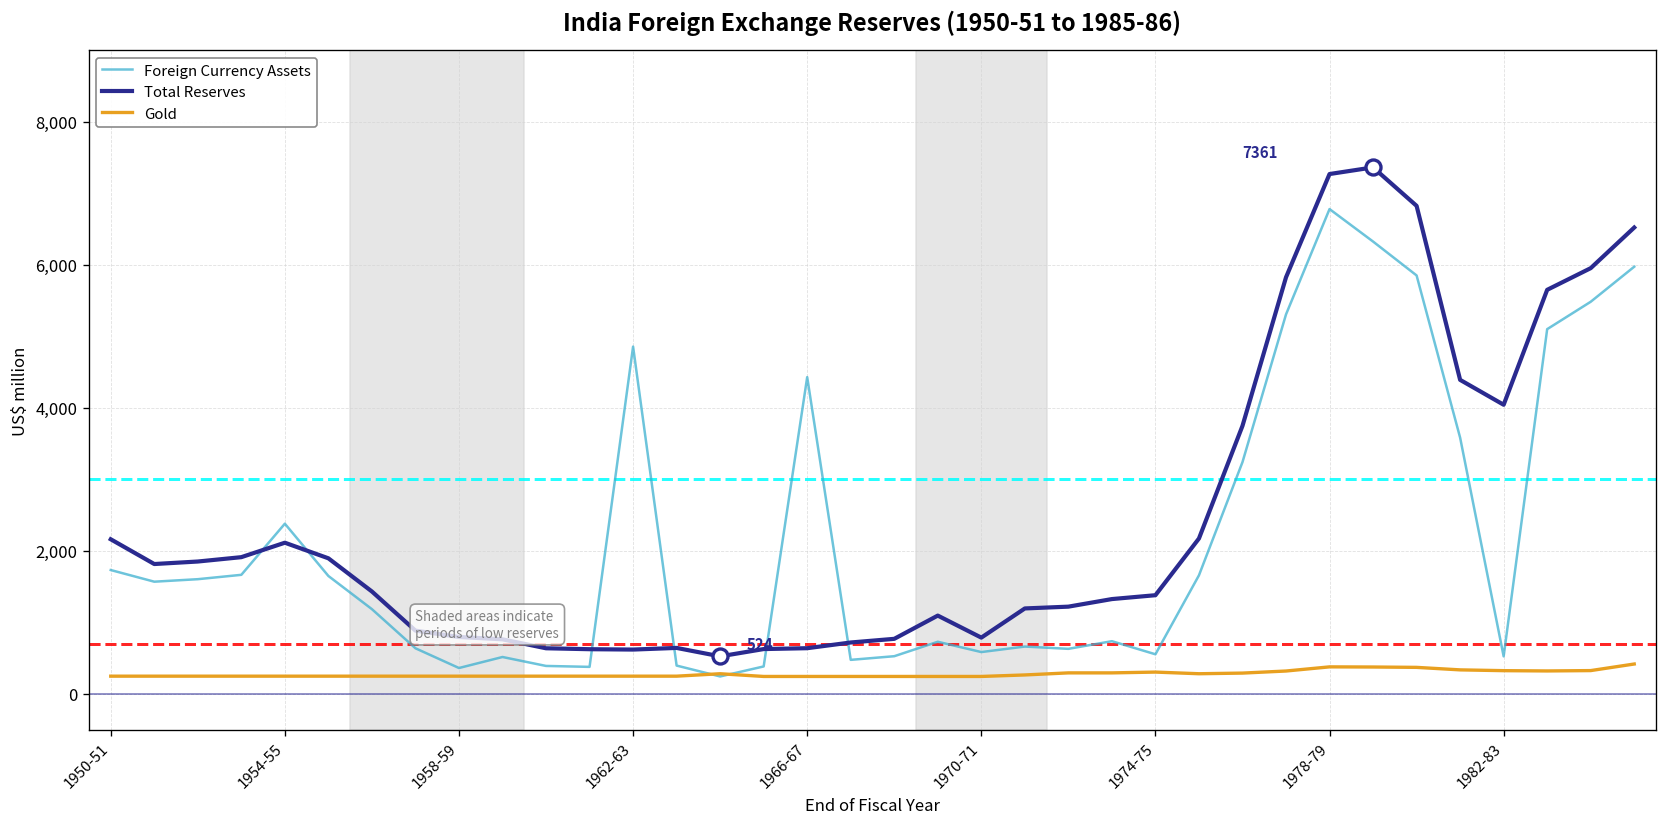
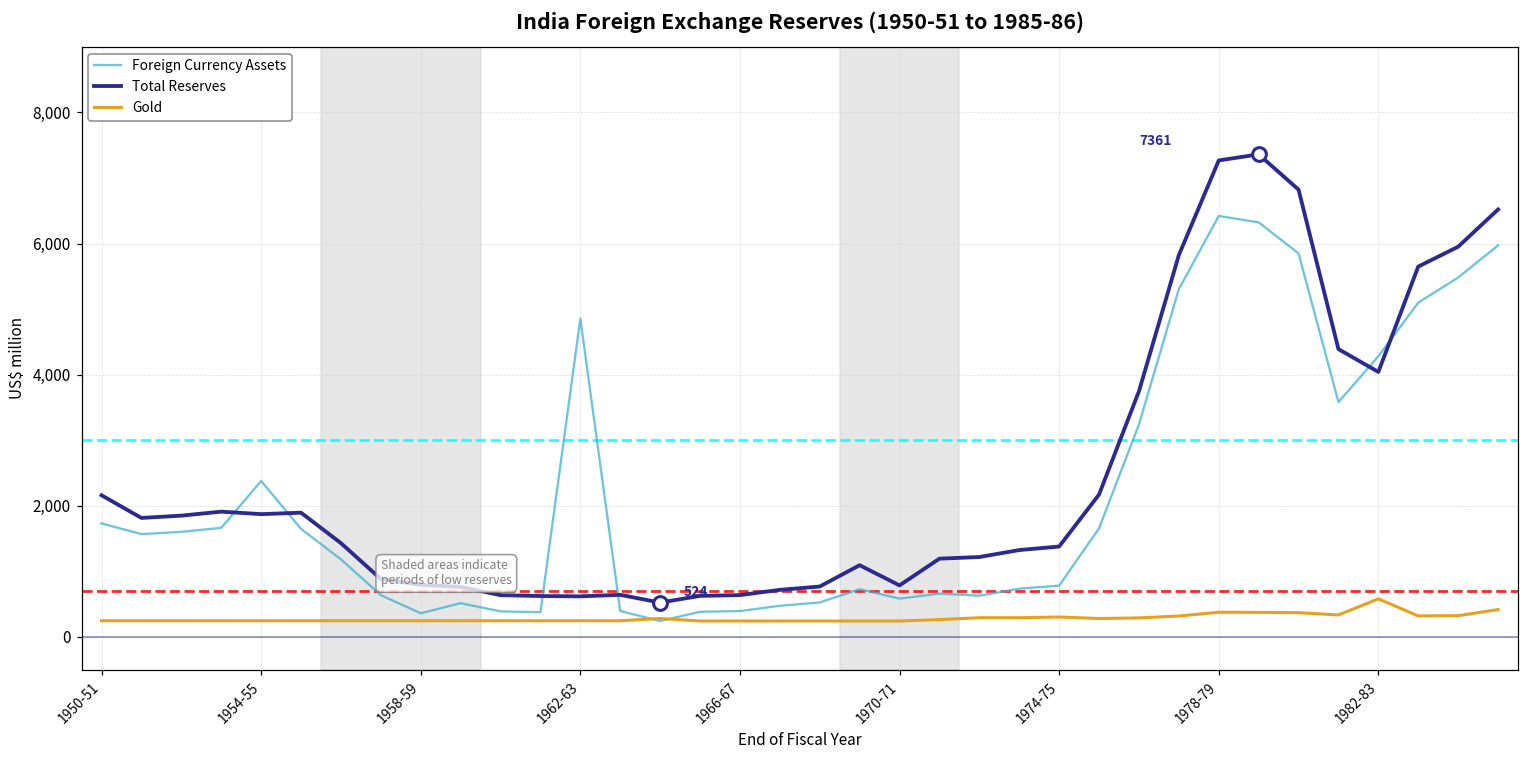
  {
    "Foreign Currency Assets": {
      "1950-51": "1,700",
      "1954-55": "2,400",
      "1958-59": "400",
      "1962-63": "4,900",
-     "1966-67": "4,400",
+     "1966-67": "400",
      "1970-71": "600",
-     "1974-75": "600",
-     "1978-79": "6,800",
-     "1982-83": "500"
+     "1974-75": "800",
+     "1978-79": "6,400",
+     "1982-83": "4,300"
    },
    "Total Reserves": {
      "1950-51": "2,200",
-     "1954-55": "2,100",
+     "1954-55": "1,900",
      "1962-63": "600",
      "1966-67": "600",
      "1970-71": "800",
      "1974-75": "1,400",
      "1978-79": "7,300",
      "1982-83": "4,000"
    },
    "Gold": {
      "1950-51": "200",
      "1954-55": "200",
      "1958-59": "200",
      "1962-63": "200",
      "1966-67": "200",
      "1970-71": "200",
      "1974-75": "300",
      "1978-79": "400",
-     "1982-83": "300"
+     "1982-83": "600"
    }
  }
